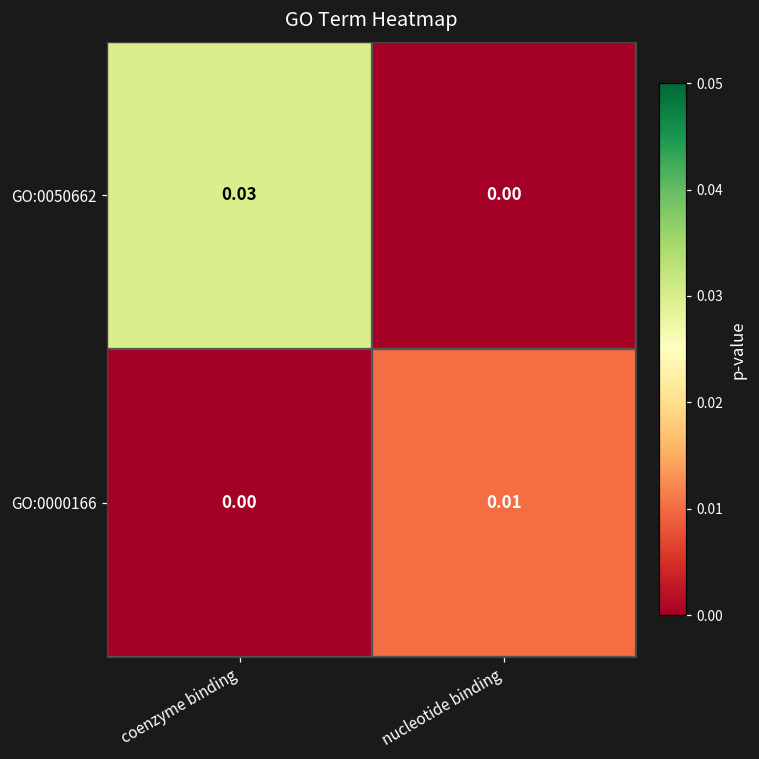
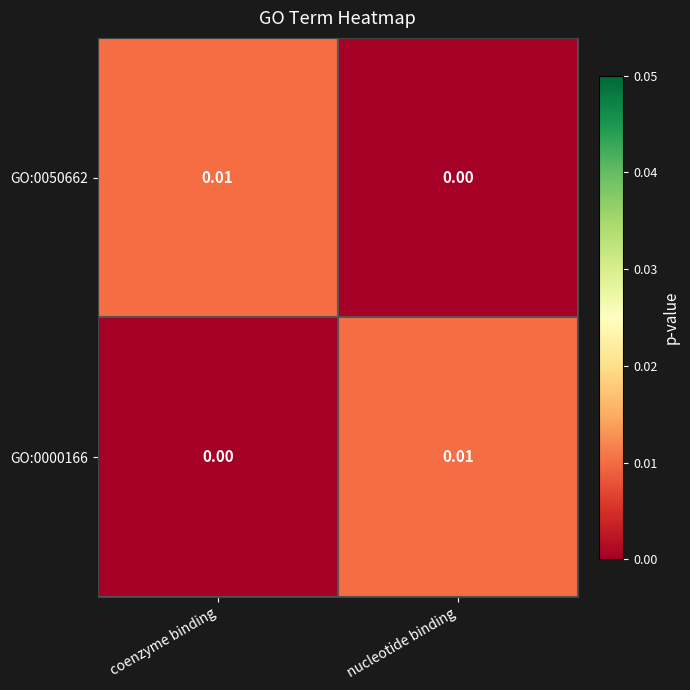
  {
    "GO:0050662": {
-     "coenzyme binding": 0.03,
+     "coenzyme binding": 0.01,
      "nucleotide binding": 0.00
    },
    "GO:0000166": {
      "coenzyme binding": 0.00,
      "nucleotide binding": 0.01
    }
  }
